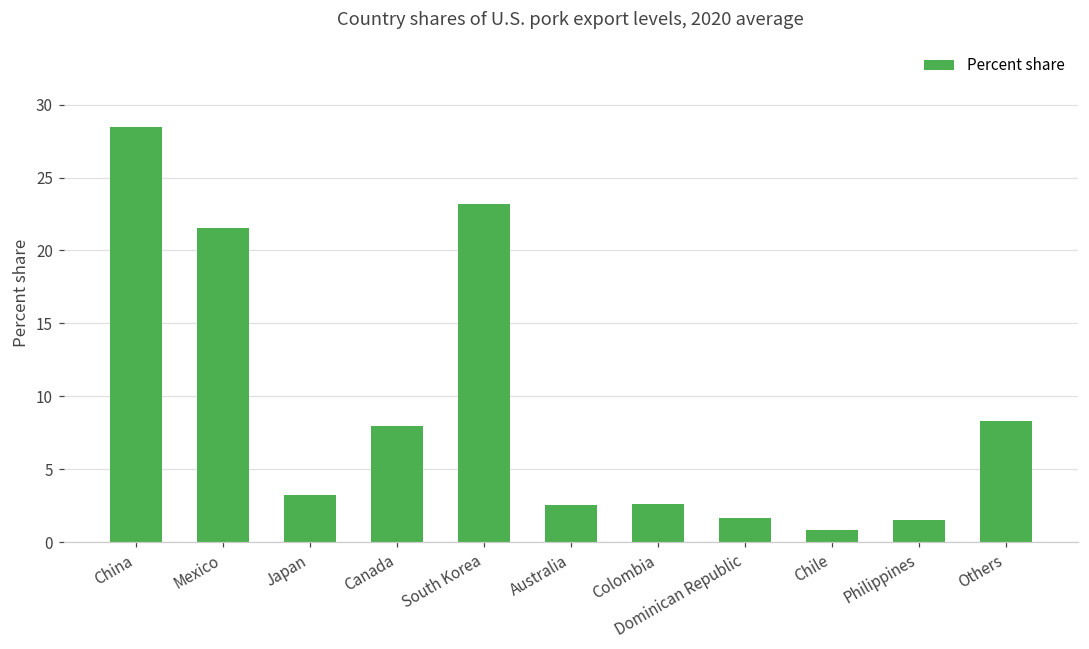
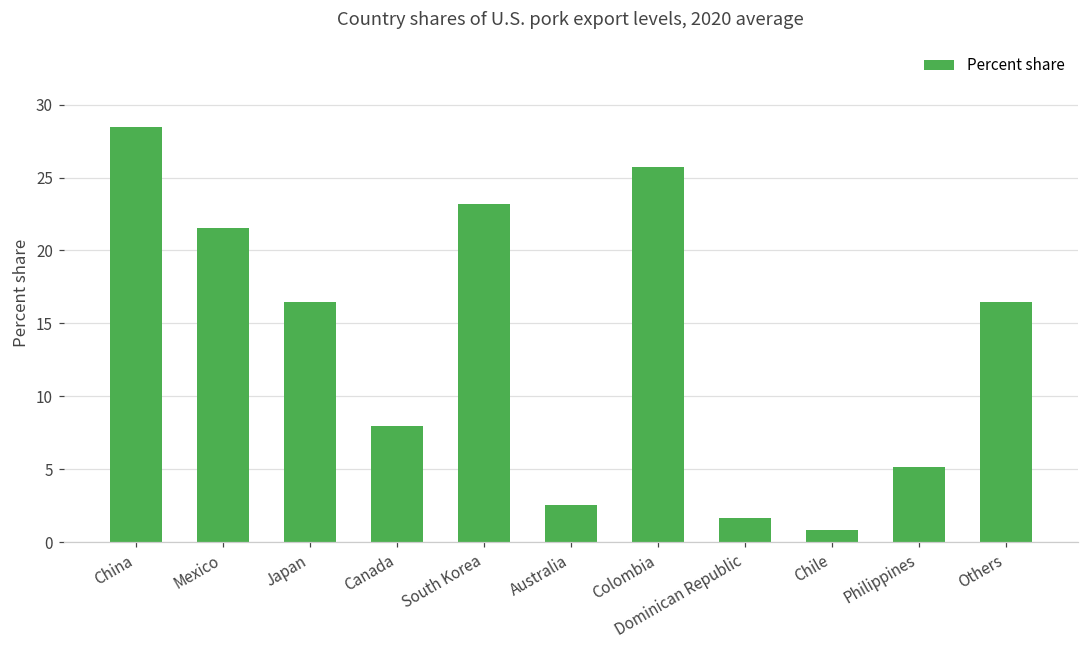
  {
    "China": 28.5,
    "Mexico": 21.5,
-   "Japan": 3.2,
+   "Japan": 16.5,
    "Canada": 8.0,
    "South Korea": 23.2,
    "Australia": 2.6,
-   "Colombia": 2.6,
+   "Colombia": 25.7,
    "Dominican Republic": 1.7,
    "Chile": 0.8,
-   "Philippines": 1.5,
-   "Others": 8.3
+   "Philippines": 5.2,
+   "Others": 16.5
  }
